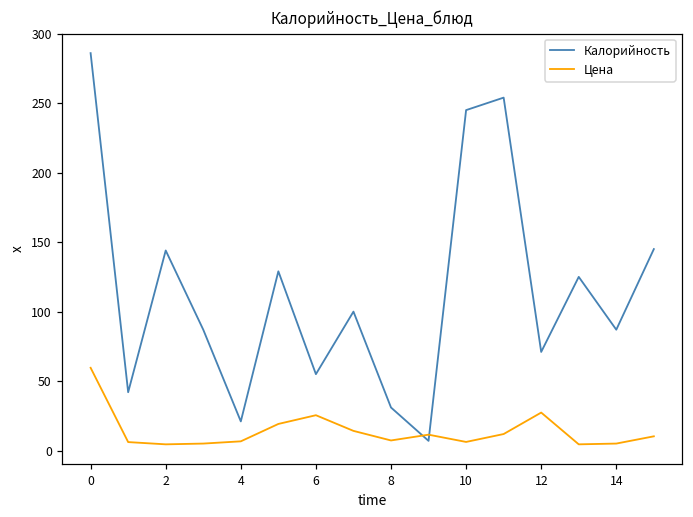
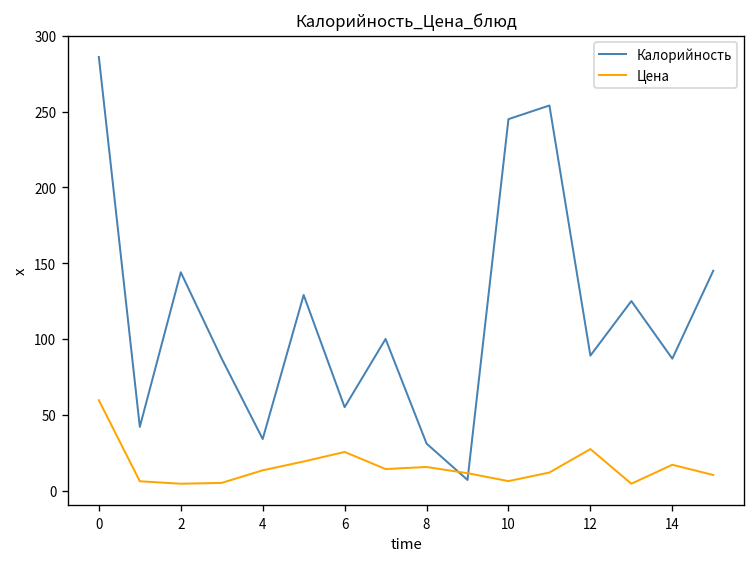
  {
    "Калорийность": {
      "0": 286,
      "2": 144,
-     "4": 21,
+     "4": 34,
      "6": 55,
      "8": 31,
      "10": 245,
-     "12": 71,
+     "12": 89,
      "14": 87
    },
    "Цена": {
      "0": 60,
      "2": 5,
-     "4": 7,
+     "4": 13,
      "6": 25,
-     "8": 7,
+     "8": 16,
      "10": 6,
      "12": 27,
-     "14": 5
+     "14": 17
    }
  }
